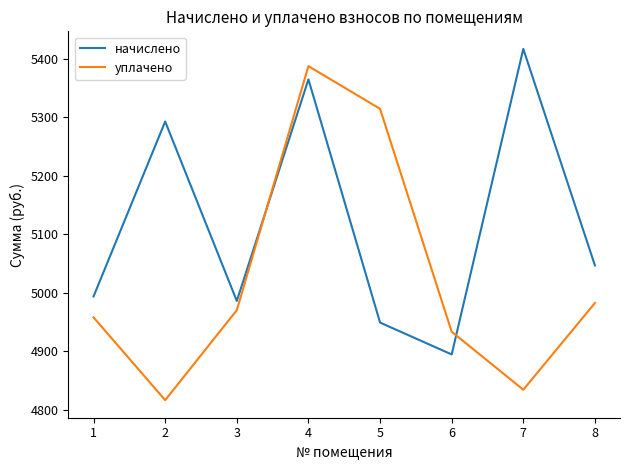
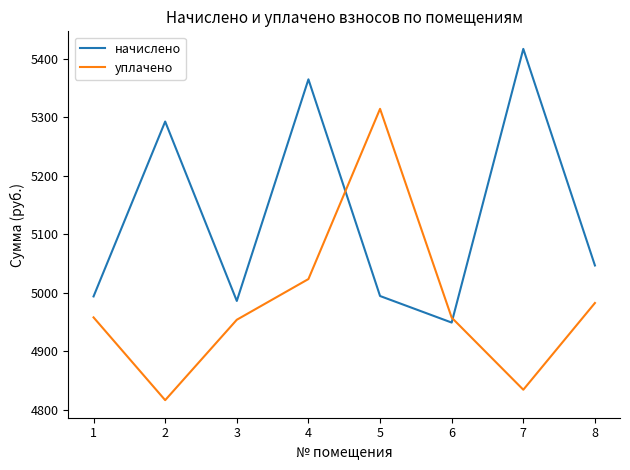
  {
    "начислено": {
      "1": 4990,
      "2": 5290,
      "3": 4990,
      "4": 5370,
-     "5": 4950,
-     "6": 4890,
+     "5": 4990,
+     "6": 4950,
      "7": 5420,
      "8": 5050
    },
    "уплачено": {
      "1": 4960,
      "2": 4820,
-     "3": 4970,
-     "4": 5390,
+     "3": 4950,
+     "4": 5020,
      "5": 5310,
-     "6": 4930,
+     "6": 4960,
      "7": 4830,
      "8": 4980
    }
  }
